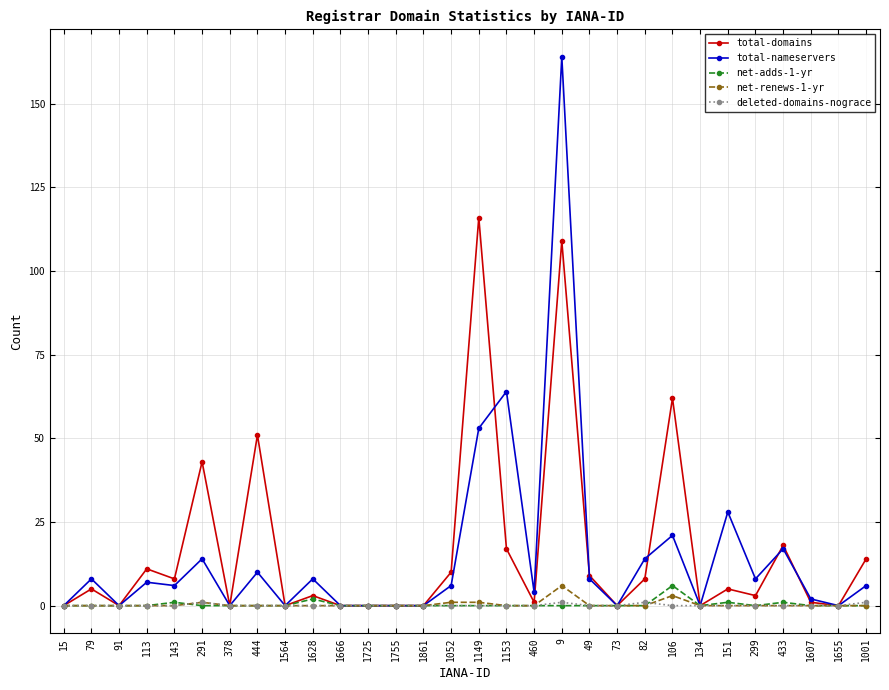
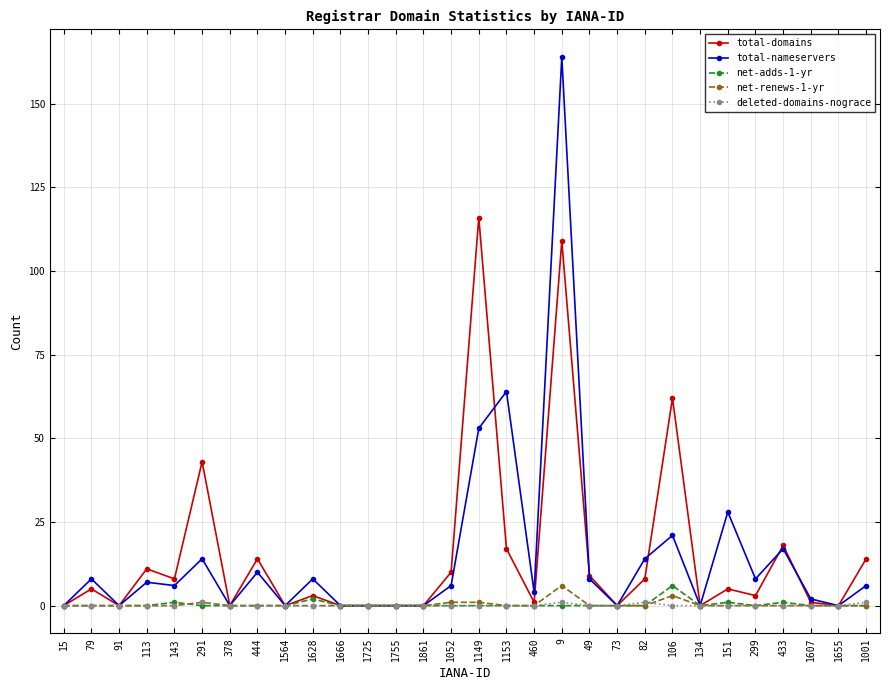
  {
    "total-domains": {
      "79": 5,
      "113": 11,
      "143": 8,
      "291": 43,
-     "444": 51,
+     "444": 14,
      "1628": 3,
      "1052": 10,
      "1149": 116,
      "1153": 17,
      "460": 1,
      "9": 109,
      "49": 9,
      "82": 8,
      "106": 62,
      "151": 5,
      "299": 3,
      "433": 18,
      "1607": 1,
      "1001": 14
    },
    "total-nameservers": {
      "79": 8,
      "113": 7,
      "143": 6,
      "291": 14,
      "444": 10,
      "1628": 8,
      "1052": 6,
      "1149": 53,
      "1153": 64,
      "460": 4,
      "9": 164,
      "49": 8,
      "82": 14,
      "106": 21,
      "151": 28,
      "299": 8,
      "433": 17,
      "1607": 2,
      "1001": 6
    },
    "net-adds-1-yr": {
      "143": 1,
      "291": 0,
      "1628": 2,
      "9": 0,
      "106": 6,
      "151": 1,
      "433": 1
    },
    "net-renews-1-yr": {
      "1052": 1,
      "1149": 1,
      "9": 6,
      "106": 3
    },
    "deleted-domains-nograce": {
      "9": 1,
      "82": 1,
      "106": 0,
      "1001": 1
    }
  }
